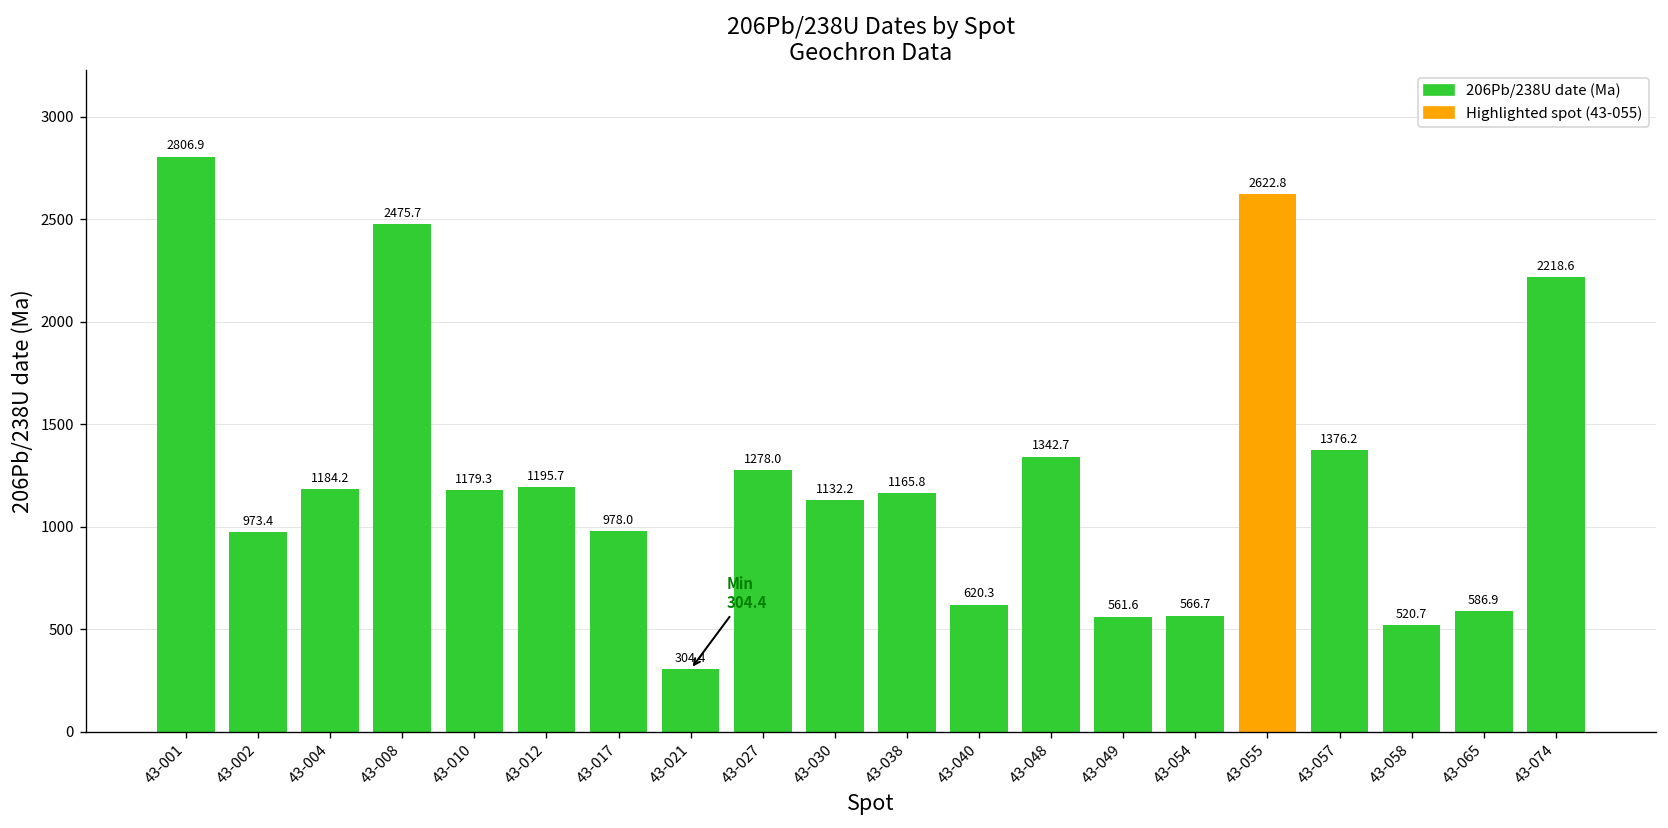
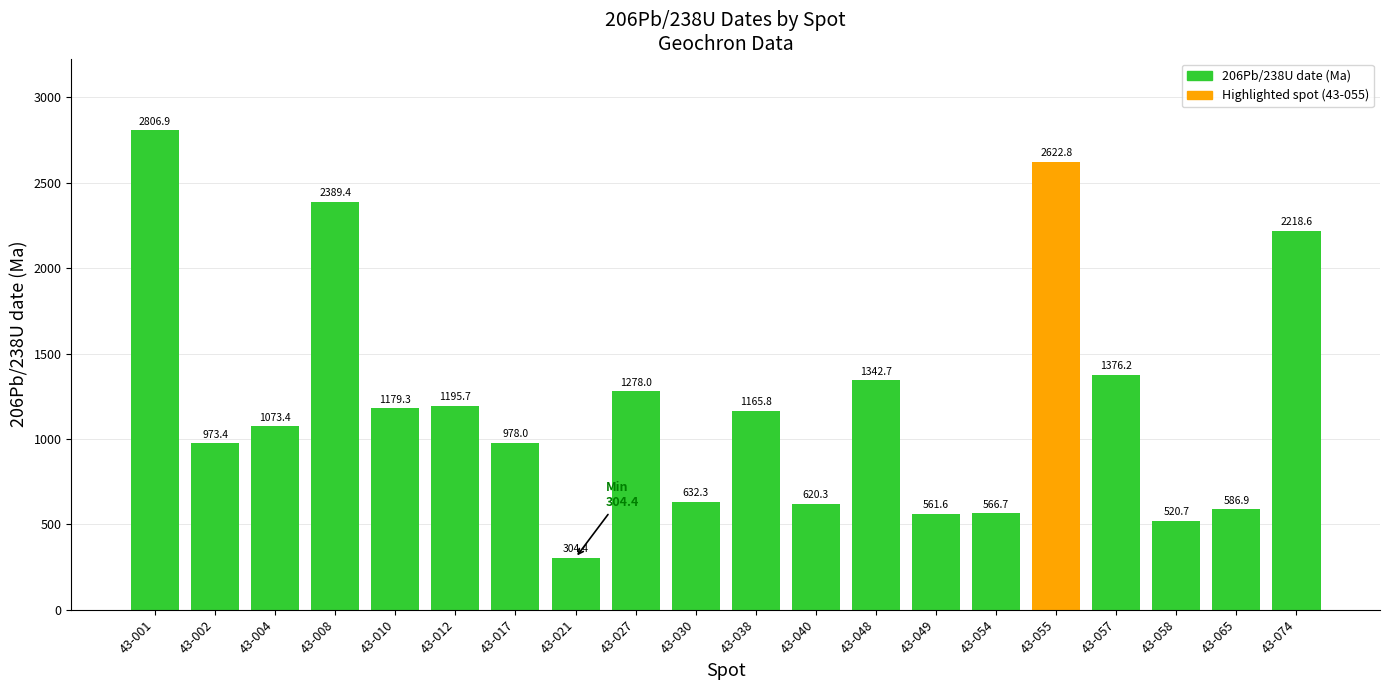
  {
    "43-001": 2806.9,
    "43-002": 973.4,
-   "43-004": 1184.2,
-   "43-008": 2475.7,
+   "43-004": 1073.4,
+   "43-008": 2389.4,
    "43-010": 1179.3,
    "43-012": 1195.7,
    "43-017": 978.0,
    "43-021": 304.4,
    "43-027": 1278.0,
-   "43-030": 1132.2,
+   "43-030": 632.3,
    "43-038": 1165.8,
    "43-040": 620.3,
    "43-048": 1342.7,
    "43-049": 561.6,
    "43-054": 566.7,
    "43-055": 2622.8,
    "43-057": 1376.2,
    "43-058": 520.7,
    "43-065": 586.9,
    "43-074": 2218.6
  }
